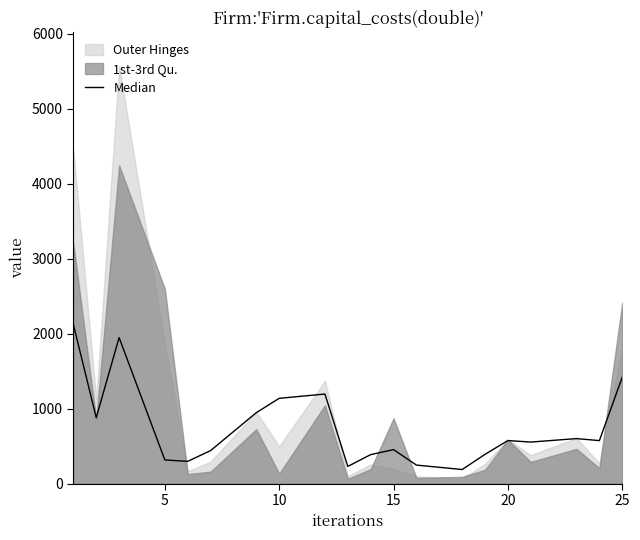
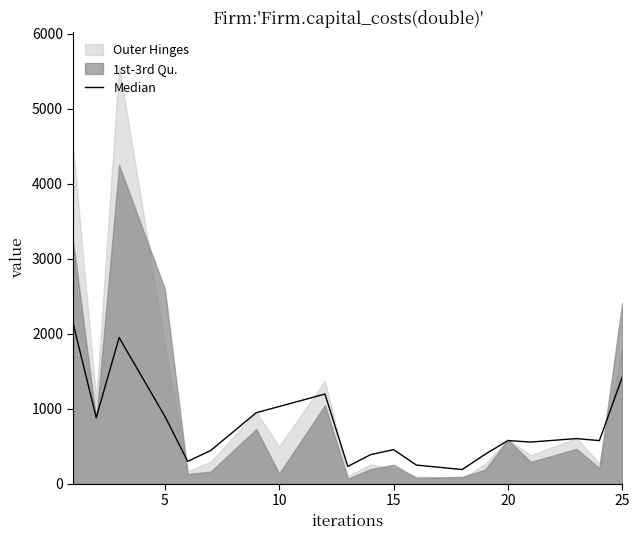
  {
    "Median": {
-     "5": 300,
-     "10": 1100,
+     "5": 900,
+     "10": 1000,
      "15": 500,
      "25": 1400
    },
    "Outer Hinges": {
      "5": 1900,
      "10": 500,
      "15": 200,
      "25": 1800
    },
    "1st-3rd Qu.": {
      "5": 2600,
      "10": 100,
-     "15": 900,
+     "15": 300,
      "25": 2400
    }
  }
